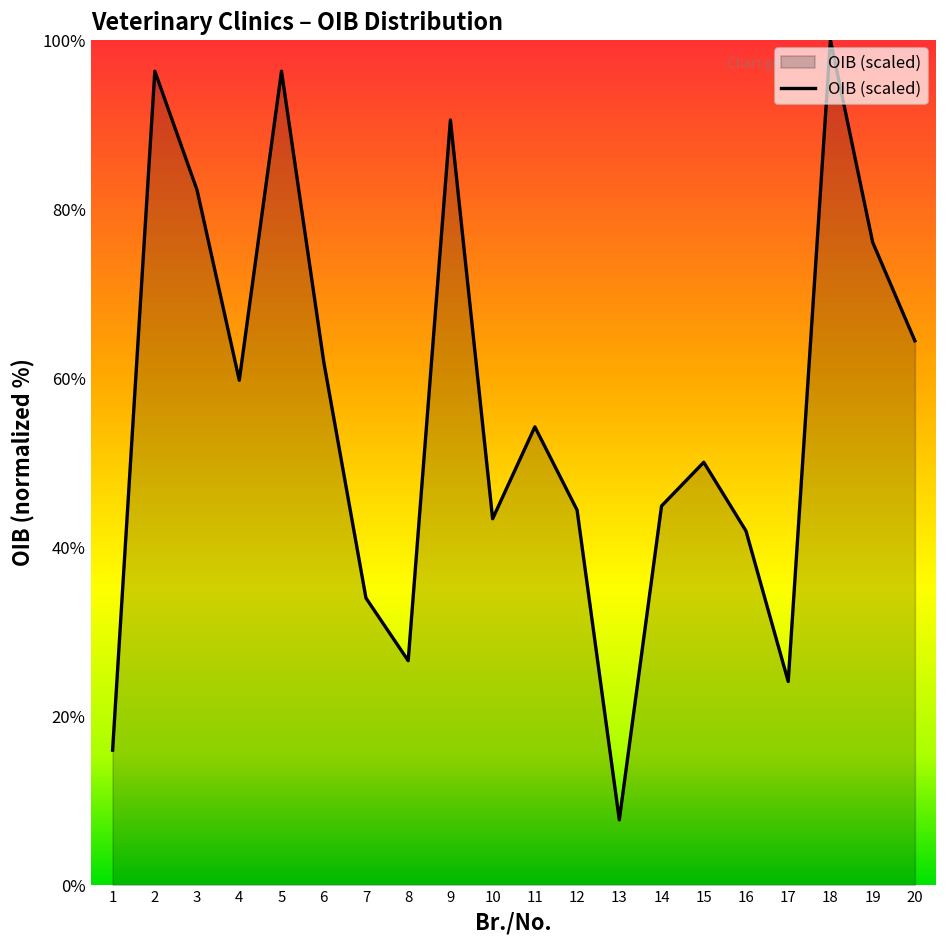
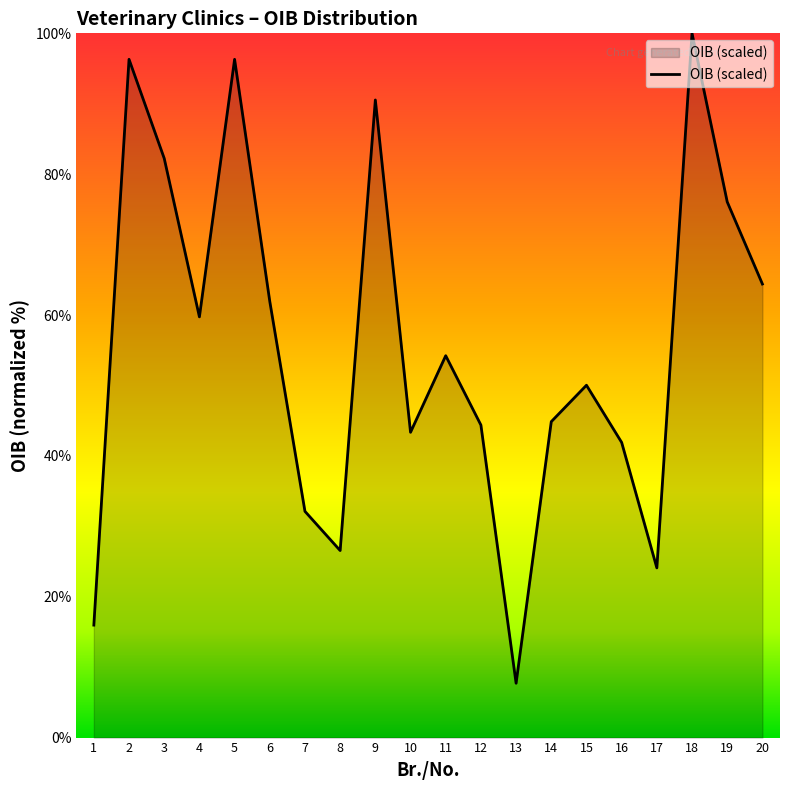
  {
    "1": "16%",
    "2": "96%",
    "3": "82%",
    "4": "60%",
    "5": "96%",
    "6": "62%",
-   "7": "34%",
+   "7": "32%",
    "8": "27%",
    "9": "91%",
    "10": "43%",
    "11": "54%",
    "12": "44%",
    "13": "8%",
    "14": "45%",
    "15": "50%",
    "16": "42%",
    "17": "24%",
    "18": "100%",
    "19": "76%",
    "20": "64%"
  }
